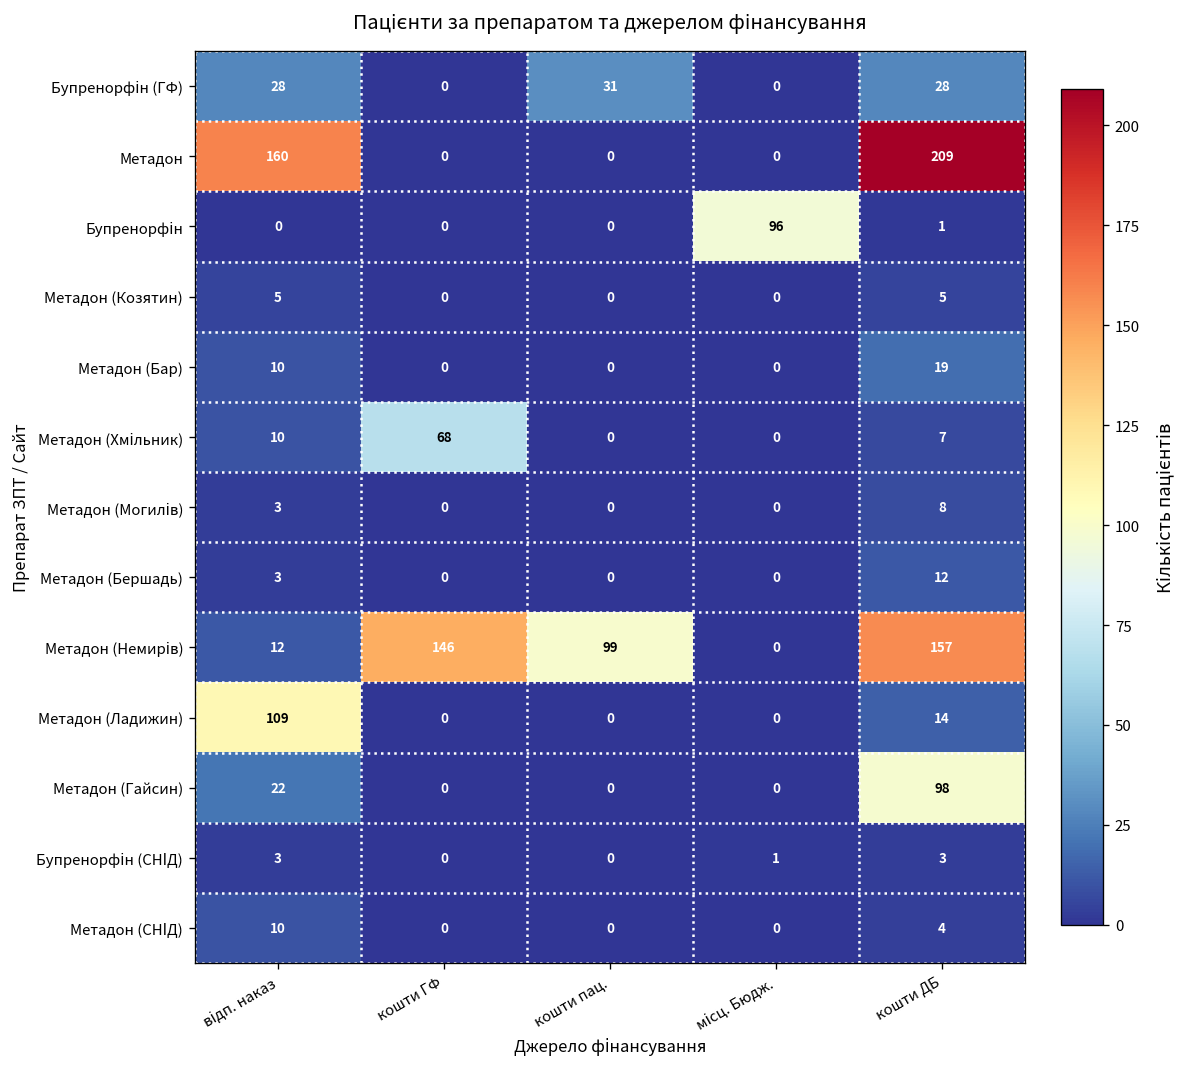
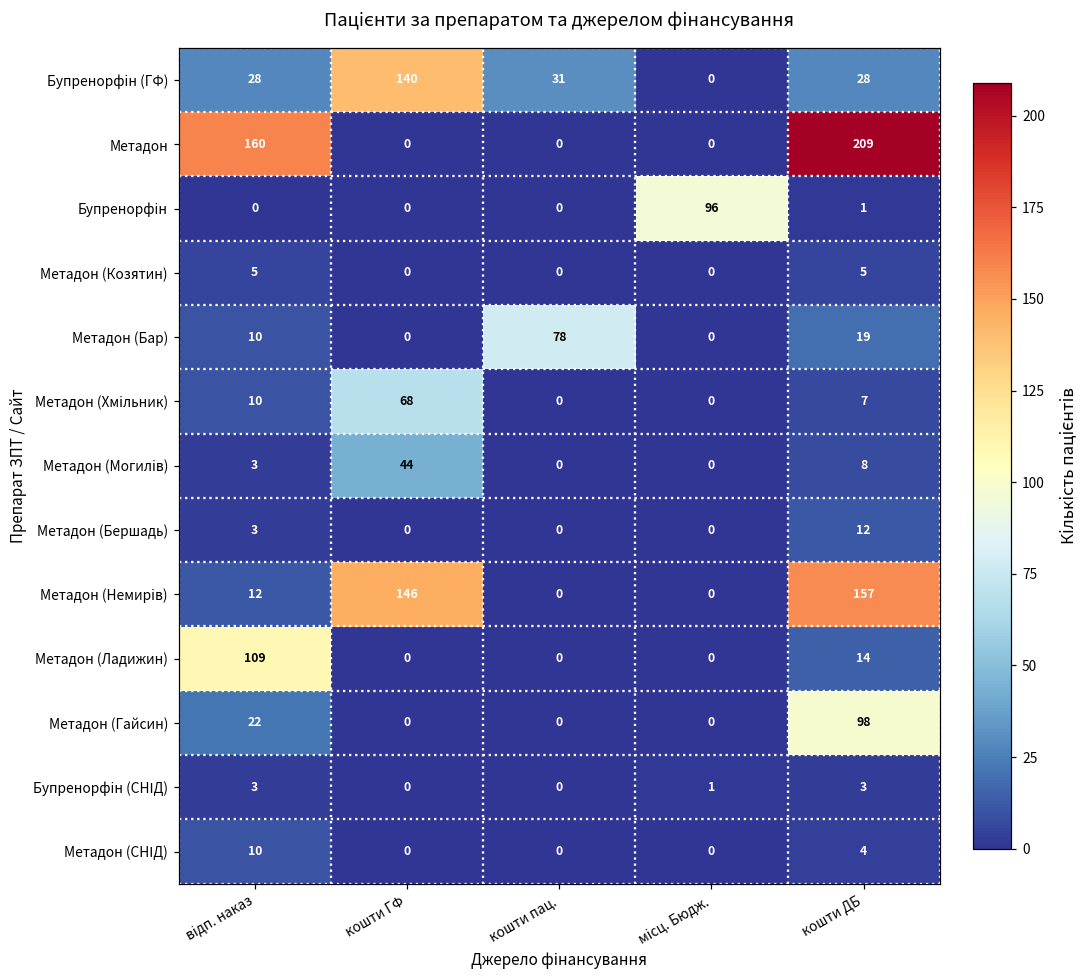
  {
    "Бупренорфін (ГФ)": {
      "відп. наказ": 28,
-     "кошти ГФ": 0,
+     "кошти ГФ": 140,
      "кошти пац.": 31,
      "місц. Бюдж.": 0,
      "кошти ДБ": 28
    },
    "Метадон": {
      "відп. наказ": 160,
      "кошти ГФ": 0,
      "кошти пац.": 0,
      "місц. Бюдж.": 0,
      "кошти ДБ": 209
    },
    "Бупренорфін": {
      "відп. наказ": 0,
      "кошти ГФ": 0,
      "кошти пац.": 0,
      "місц. Бюдж.": 96,
      "кошти ДБ": 1
    },
    "Метадон (Козятин)": {
      "відп. наказ": 5,
      "кошти ГФ": 0,
      "кошти пац.": 0,
      "місц. Бюдж.": 0,
      "кошти ДБ": 5
    },
    "Метадон (Бар)": {
      "відп. наказ": 10,
      "кошти ГФ": 0,
-     "кошти пац.": 0,
+     "кошти пац.": 78,
      "місц. Бюдж.": 0,
      "кошти ДБ": 19
    },
    "Метадон (Хмільник)": {
      "відп. наказ": 10,
      "кошти ГФ": 68,
      "кошти пац.": 0,
      "місц. Бюдж.": 0,
      "кошти ДБ": 7
    },
    "Метадон (Могилів)": {
      "відп. наказ": 3,
-     "кошти ГФ": 0,
+     "кошти ГФ": 44,
      "кошти пац.": 0,
      "місц. Бюдж.": 0,
      "кошти ДБ": 8
    },
    "Метадон (Бершадь)": {
      "відп. наказ": 3,
      "кошти ГФ": 0,
      "кошти пац.": 0,
      "місц. Бюдж.": 0,
      "кошти ДБ": 12
    },
    "Метадон (Немирів)": {
      "відп. наказ": 12,
      "кошти ГФ": 146,
-     "кошти пац.": 99,
+     "кошти пац.": 0,
      "місц. Бюдж.": 0,
      "кошти ДБ": 157
    },
    "Метадон (Ладижин)": {
      "відп. наказ": 109,
      "кошти ГФ": 0,
      "кошти пац.": 0,
      "місц. Бюдж.": 0,
      "кошти ДБ": 14
    },
    "Метадон (Гайсин)": {
      "відп. наказ": 22,
      "кошти ГФ": 0,
      "кошти пац.": 0,
      "місц. Бюдж.": 0,
      "кошти ДБ": 98
    },
    "Бупренорфін (СНІД)": {
      "відп. наказ": 3,
      "кошти ГФ": 0,
      "кошти пац.": 0,
      "місц. Бюдж.": 1,
      "кошти ДБ": 3
    },
    "Метадон (СНІД)": {
      "відп. наказ": 10,
      "кошти ГФ": 0,
      "кошти пац.": 0,
      "місц. Бюдж.": 0,
      "кошти ДБ": 4
    }
  }
